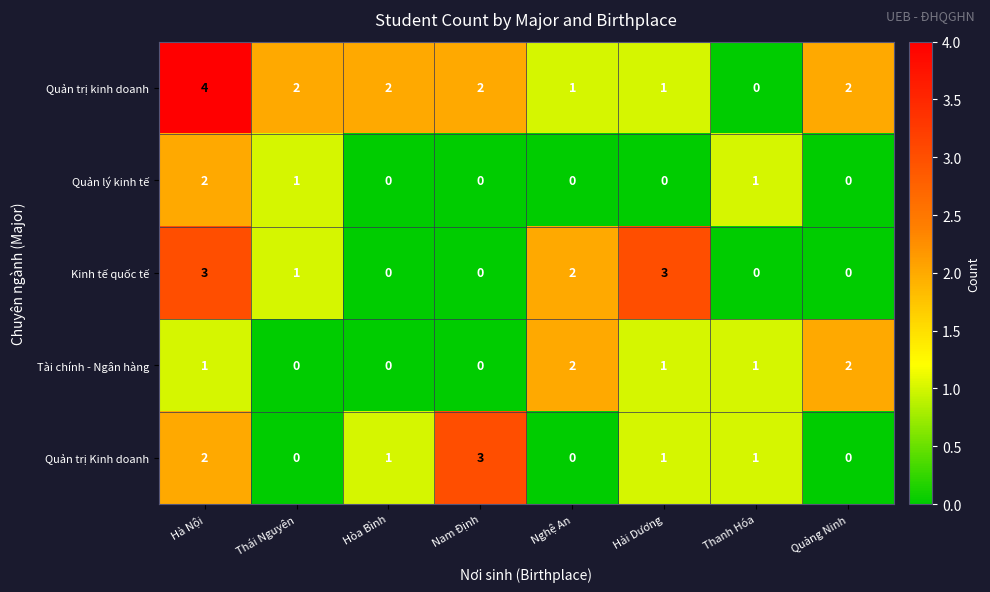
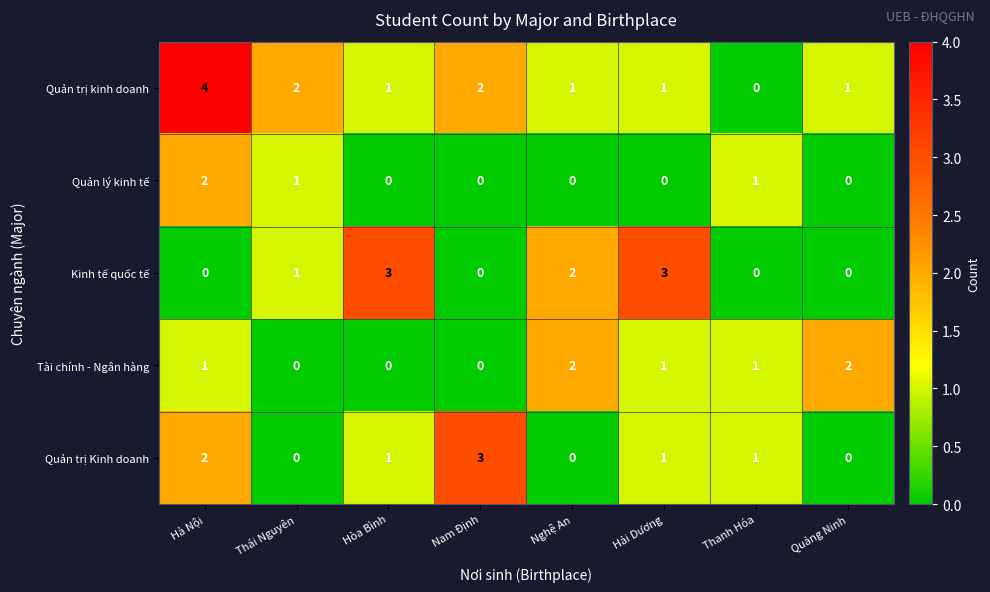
  {
    "Quản trị kinh doanh": {
      "Hà Nội": 4,
      "Thái Nguyên": 2,
-     "Hòa Bình": 2,
+     "Hòa Bình": 1,
      "Nam Định": 2,
      "Nghệ An": 1,
      "Hải Dương": 1,
      "Thanh Hóa": 0,
-     "Quảng Ninh": 2
+     "Quảng Ninh": 1
    },
    "Quản lý kinh tế": {
      "Hà Nội": 2,
      "Thái Nguyên": 1,
      "Hòa Bình": 0,
      "Nam Định": 0,
      "Nghệ An": 0,
      "Hải Dương": 0,
      "Thanh Hóa": 1,
      "Quảng Ninh": 0
    },
    "Kinh tế quốc tế": {
-     "Hà Nội": 3,
+     "Hà Nội": 0,
      "Thái Nguyên": 1,
-     "Hòa Bình": 0,
+     "Hòa Bình": 3,
      "Nam Định": 0,
      "Nghệ An": 2,
      "Hải Dương": 3,
      "Thanh Hóa": 0,
      "Quảng Ninh": 0
    },
    "Tài chính - Ngân hàng": {
      "Hà Nội": 1,
      "Thái Nguyên": 0,
      "Hòa Bình": 0,
      "Nam Định": 0,
      "Nghệ An": 2,
      "Hải Dương": 1,
      "Thanh Hóa": 1,
      "Quảng Ninh": 2
    },
    "Quản trị Kinh doanh": {
      "Hà Nội": 2,
      "Thái Nguyên": 0,
      "Hòa Bình": 1,
      "Nam Định": 3,
      "Nghệ An": 0,
      "Hải Dương": 1,
      "Thanh Hóa": 1,
      "Quảng Ninh": 0
    }
  }
